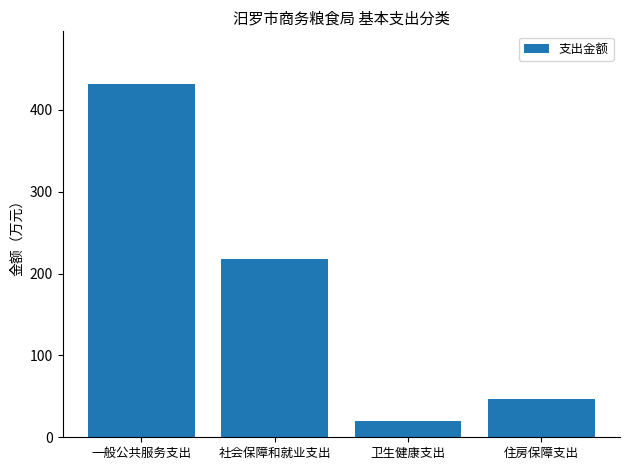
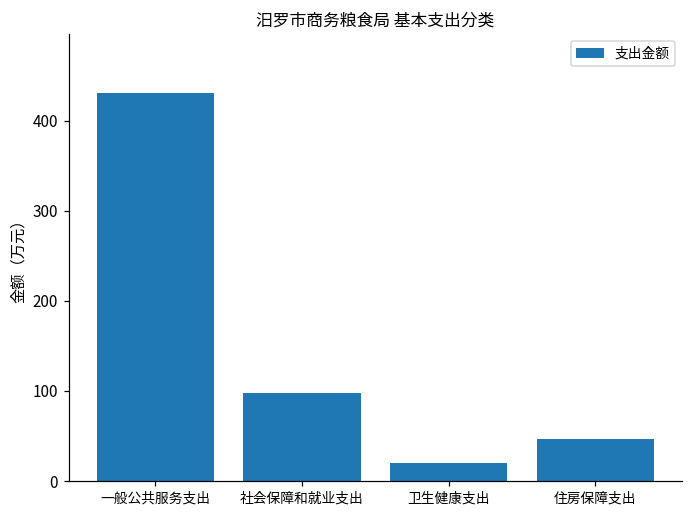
  {
    "一般公共服务支出": 430,
-   "社会保障和就业支出": 220,
+   "社会保障和就业支出": 100,
    "卫生健康支出": 20,
    "住房保障支出": 50
  }
